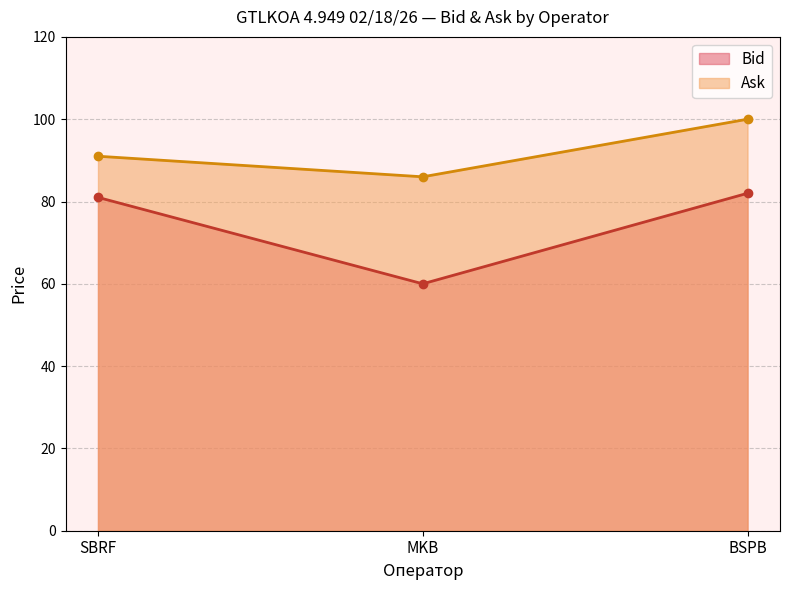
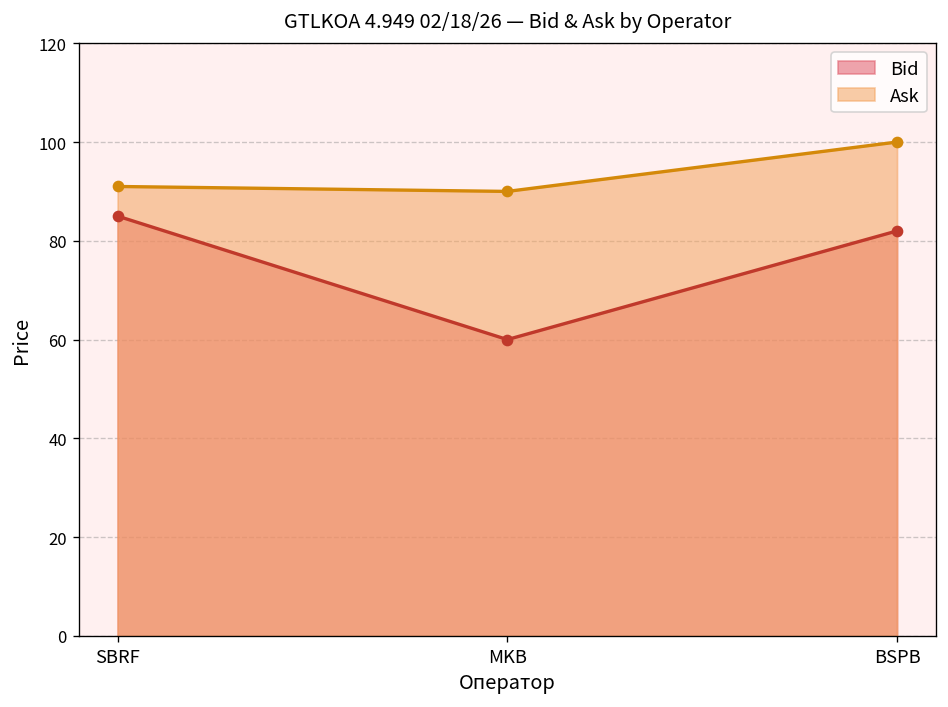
  {
    "Bid": {
-     "SBRF": 81,
+     "SBRF": 85,
      "MKB": 60,
      "BSPB": 82
    },
    "Ask": {
      "SBRF": 91,
-     "MKB": 86,
+     "MKB": 90,
      "BSPB": 100
    }
  }
